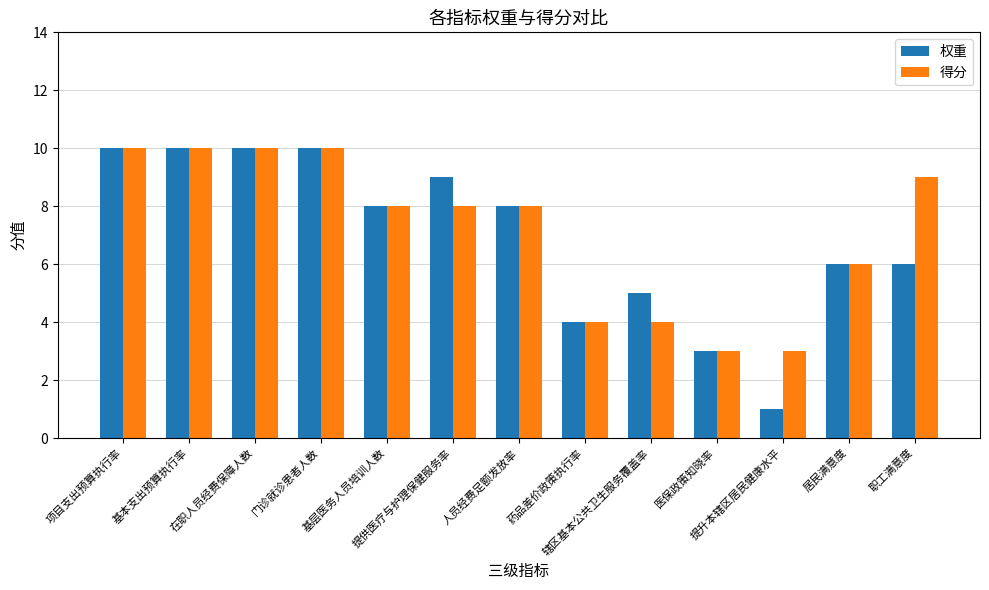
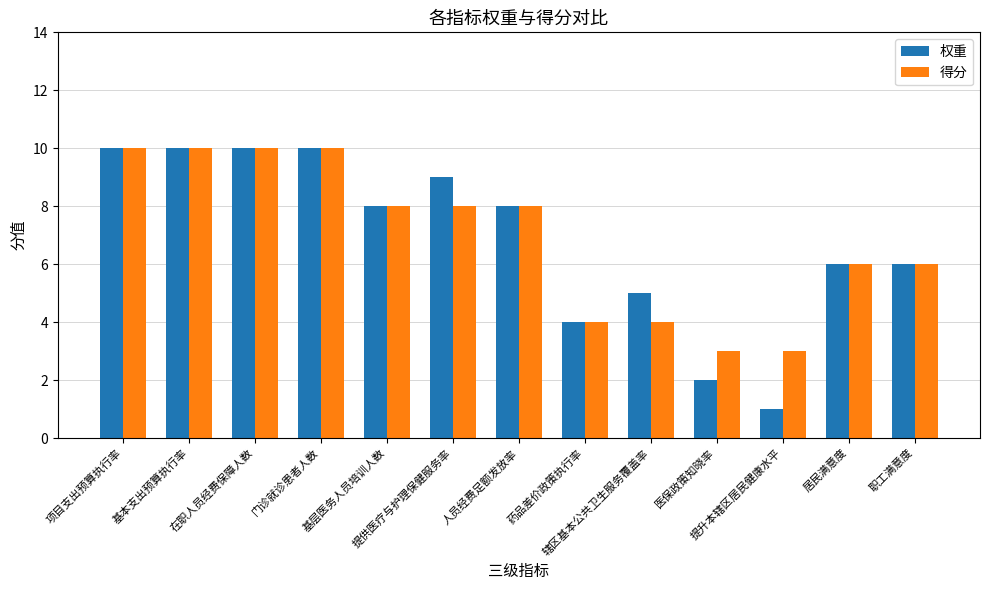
  {
    "权重": {
      "项目支出预算执行率": 10,
      "基本支出预算执行率": 10,
      "在职人员经费保障人数": 10,
      "门诊就诊患者人数": 10,
      "基层医务人员培训人数": 8,
      "提供医疗与护理保健服务率": 9,
      "人员经费足额发放率": 8,
      "药品差价政策执行率": 4,
      "辖区基本公共卫生服务覆盖率": 5,
-     "医保政策知晓率": 3,
+     "医保政策知晓率": 2,
      "提升本辖区居民健康水平": 1,
      "居民满意度": 6,
      "职工满意度": 6
    },
    "得分": {
      "项目支出预算执行率": 10,
      "基本支出预算执行率": 10,
      "在职人员经费保障人数": 10,
      "门诊就诊患者人数": 10,
      "基层医务人员培训人数": 8,
      "提供医疗与护理保健服务率": 8,
      "人员经费足额发放率": 8,
      "药品差价政策执行率": 4,
      "辖区基本公共卫生服务覆盖率": 4,
      "医保政策知晓率": 3,
      "提升本辖区居民健康水平": 3,
      "居民满意度": 6,
-     "职工满意度": 9
+     "职工满意度": 6
    }
  }
